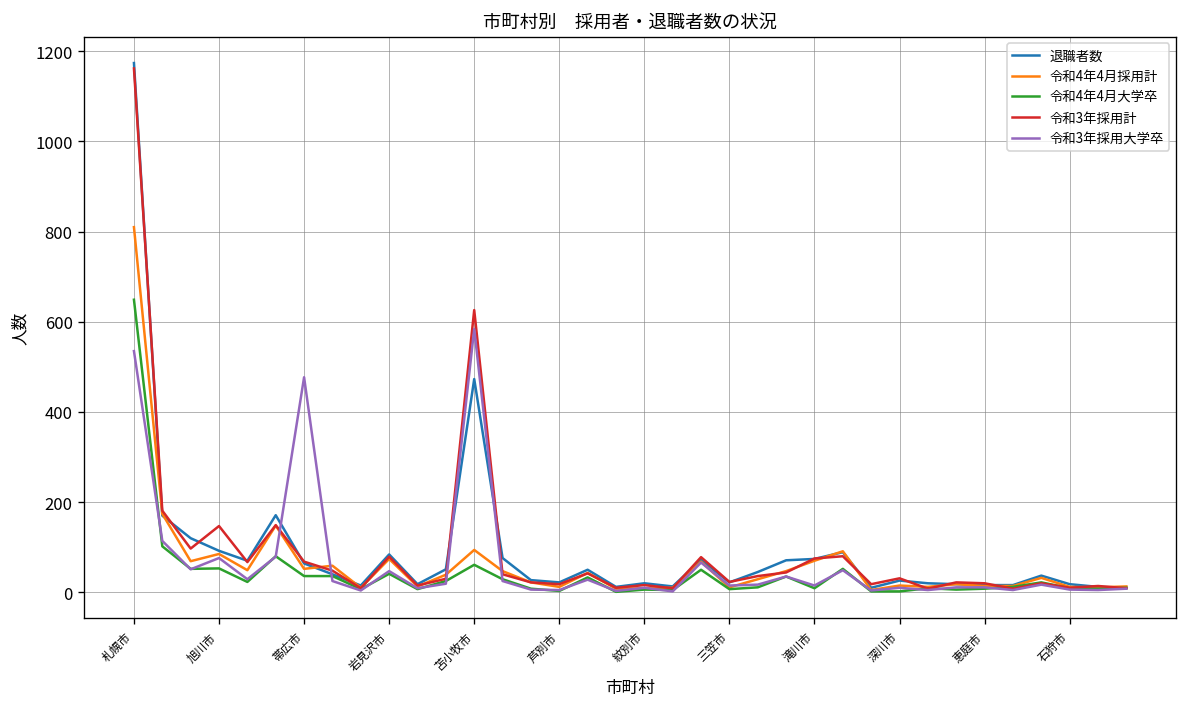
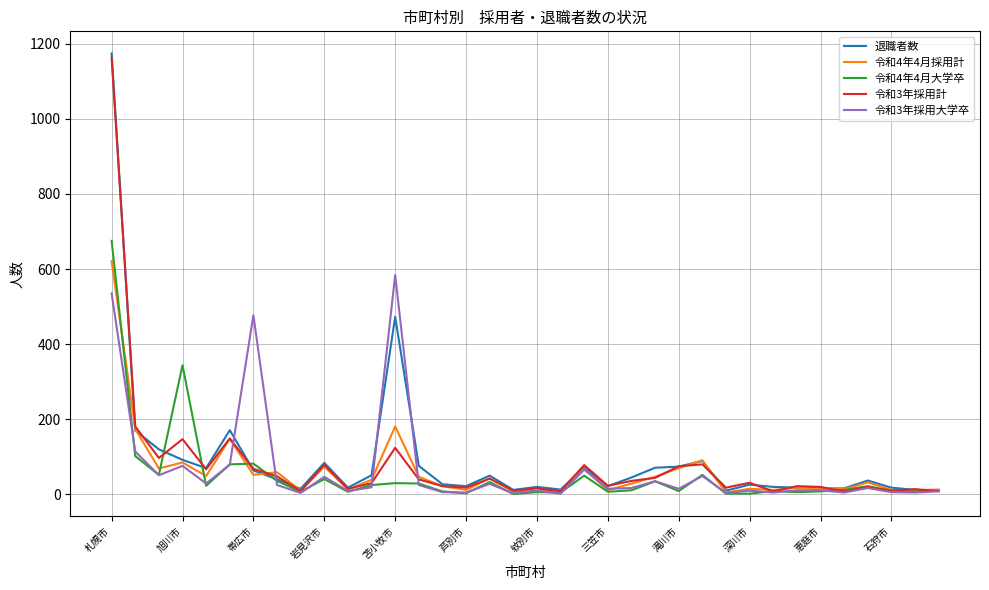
  {
    "退職者数": {
      "札幌市": 1170,
      "旭川市": 90,
      "苫小牧市": 470
    },
    "令和4年4月採用計": {
-     "札幌市": 810,
+     "札幌市": 620,
      "旭川市": 90,
      "帯広市": 50,
-     "苫小牧市": 90
+     "苫小牧市": 180
    },
    "令和4年4月大学卒": {
-     "札幌市": 650,
-     "旭川市": 50,
-     "帯広市": 40,
-     "苫小牧市": 60,
+     "札幌市": 680,
+     "旭川市": 340,
+     "帯広市": 80,
+     "苫小牧市": 30,
      "深川市": 0
    },
    "令和3年採用計": {
      "札幌市": 1160,
      "旭川市": 150,
-     "苫小牧市": 630
+     "苫小牧市": 120
    },
    "令和3年採用大学卒": {
      "札幌市": 540,
      "旭川市": 80,
      "帯広市": 480,
      "苫小牧市": 580
    }
  }
